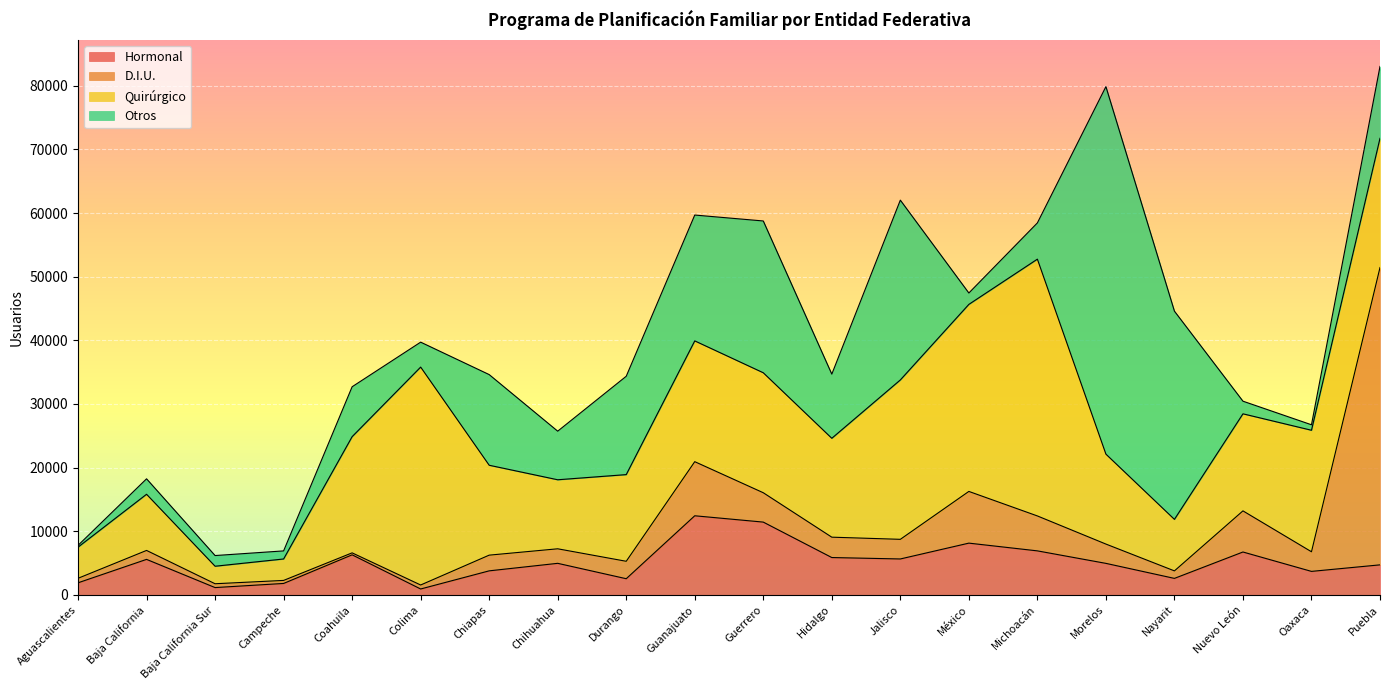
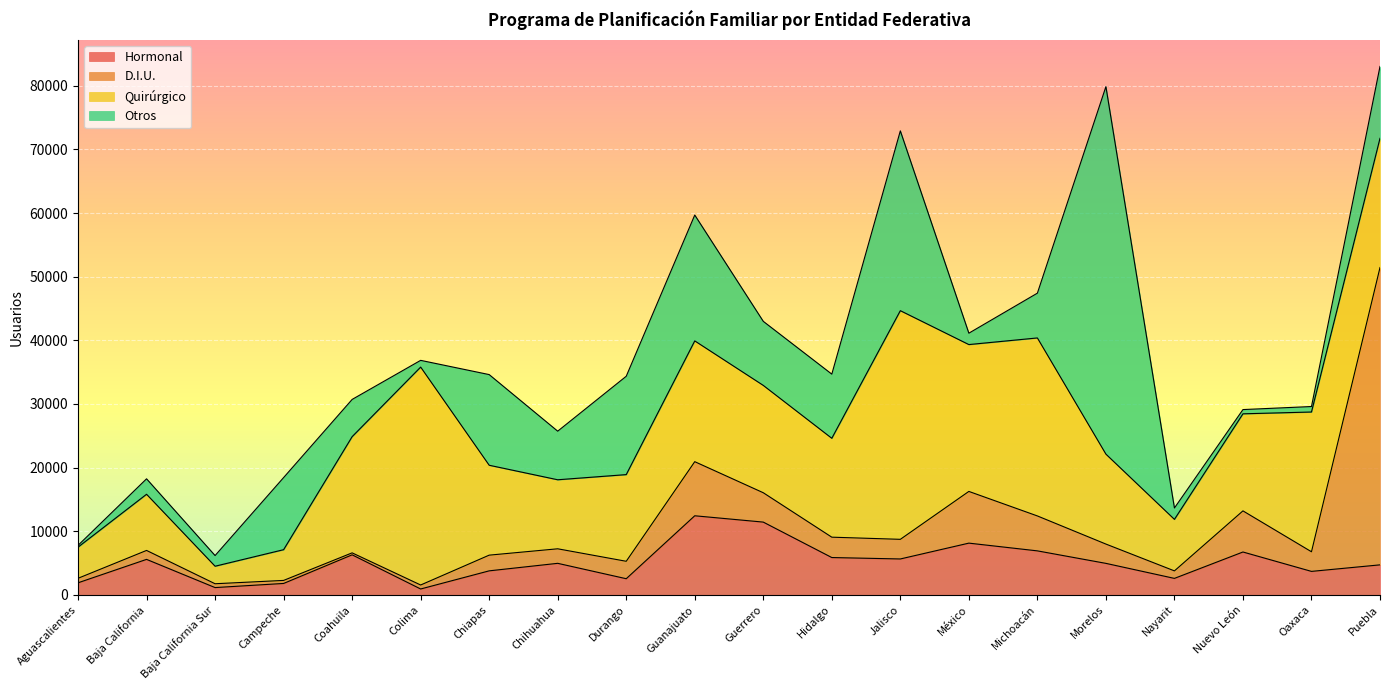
  {
    "Quirúrgico": {
      "Baja California": 9000,
      "Baja California Sur": 3000,
-     "Campeche": 3000,
+     "Campeche": 5000,
      "Coahuila": 18000,
      "Colima": 34000,
      "Chiapas": 14000,
      "Chihuahua": 11000,
      "Durango": 14000,
      "Guanajuato": 19000,
-     "Guerrero": 19000,
+     "Guerrero": 17000,
      "Hidalgo": 16000,
-     "Jalisco": 25000,
-     "México": 29000,
-     "Michoacán": 40000,
+     "Jalisco": 36000,
+     "México": 23000,
+     "Michoacán": 28000,
      "Morelos": 14000,
      "Nayarit": 8000,
      "Nuevo León": 15000,
-     "Oaxaca": 19000,
+     "Oaxaca": 22000,
      "Puebla": 20000
    },
    "Otros": {
      "Baja California": 2000,
      "Baja California Sur": 2000,
-     "Campeche": 1000,
-     "Coahuila": 8000,
-     "Colima": 4000,
+     "Campeche": 11000,
+     "Coahuila": 6000,
+     "Colima": 1000,
      "Chiapas": 14000,
      "Chihuahua": 8000,
      "Durango": 15000,
      "Guanajuato": 20000,
-     "Guerrero": 24000,
+     "Guerrero": 10000,
      "Hidalgo": 10000,
      "Jalisco": 28000,
      "México": 2000,
-     "Michoacán": 6000,
+     "Michoacán": 7000,
      "Morelos": 58000,
-     "Nayarit": 33000,
-     "Nuevo León": 2000,
+     "Nayarit": 2000,
+     "Nuevo León": 1000,
      "Oaxaca": 1000,
      "Puebla": 11000
    }
  }
